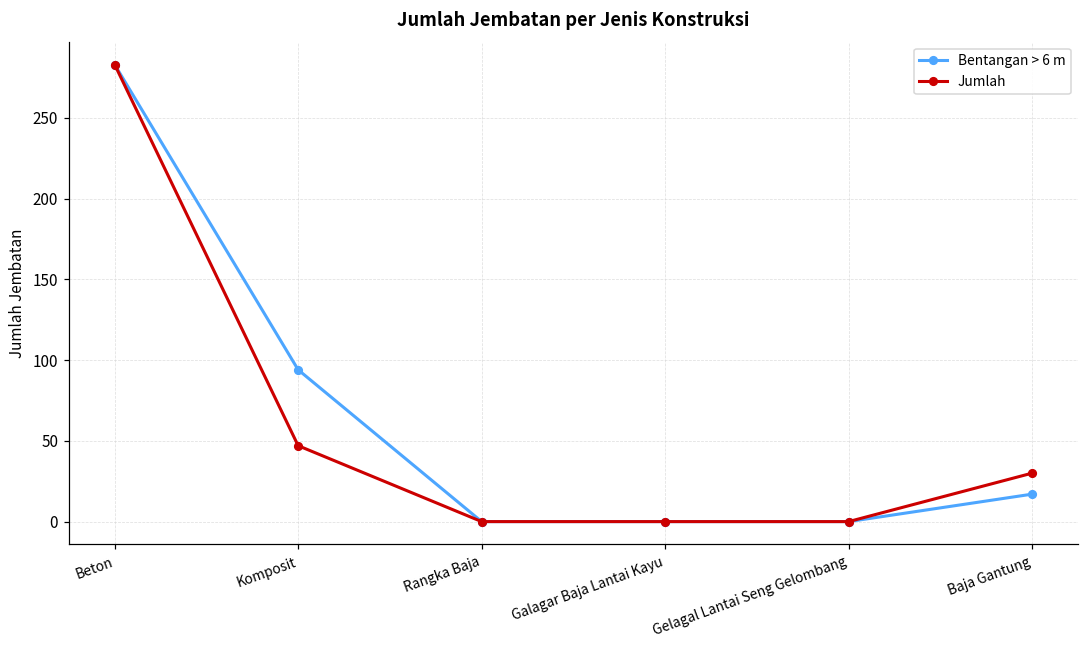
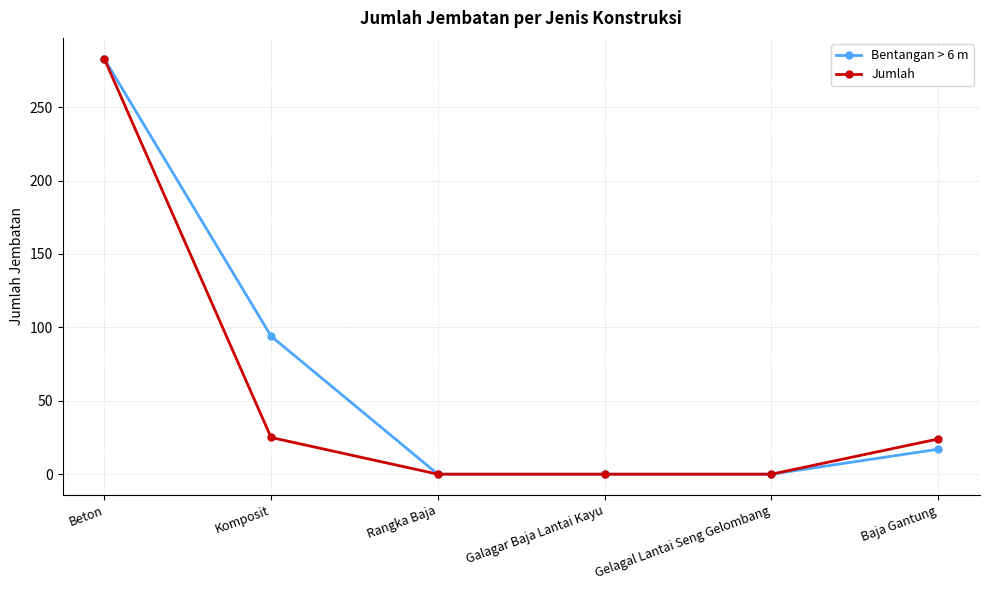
  {
    "Bentangan > 6 m": {
      "Komposit": 94,
      "Baja Gantung": 17
    },
    "Jumlah": {
-     "Komposit": 47,
-     "Baja Gantung": 30
+     "Komposit": 25,
+     "Baja Gantung": 24
    }
  }
